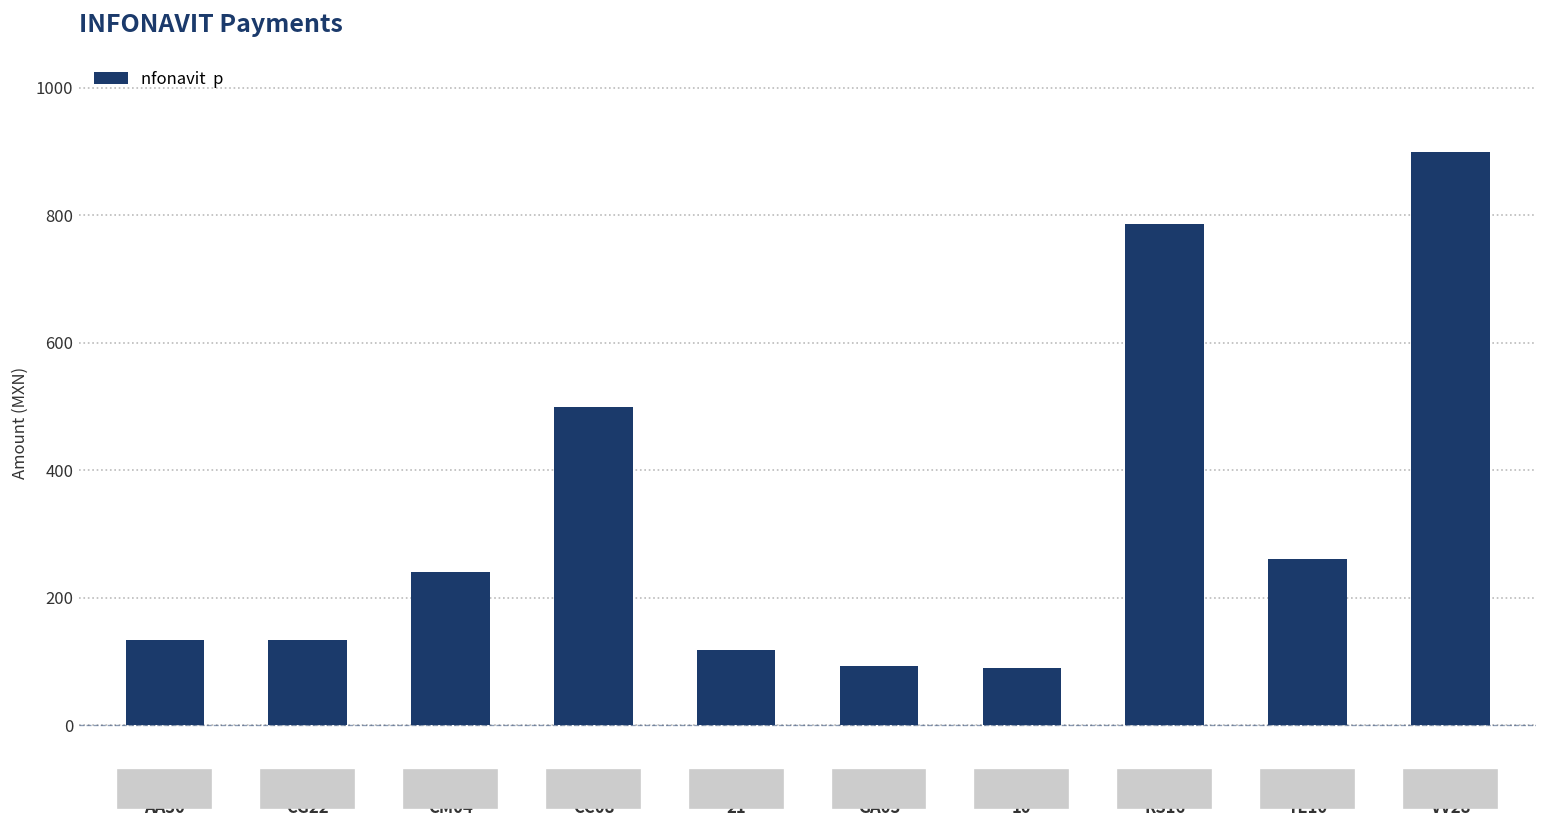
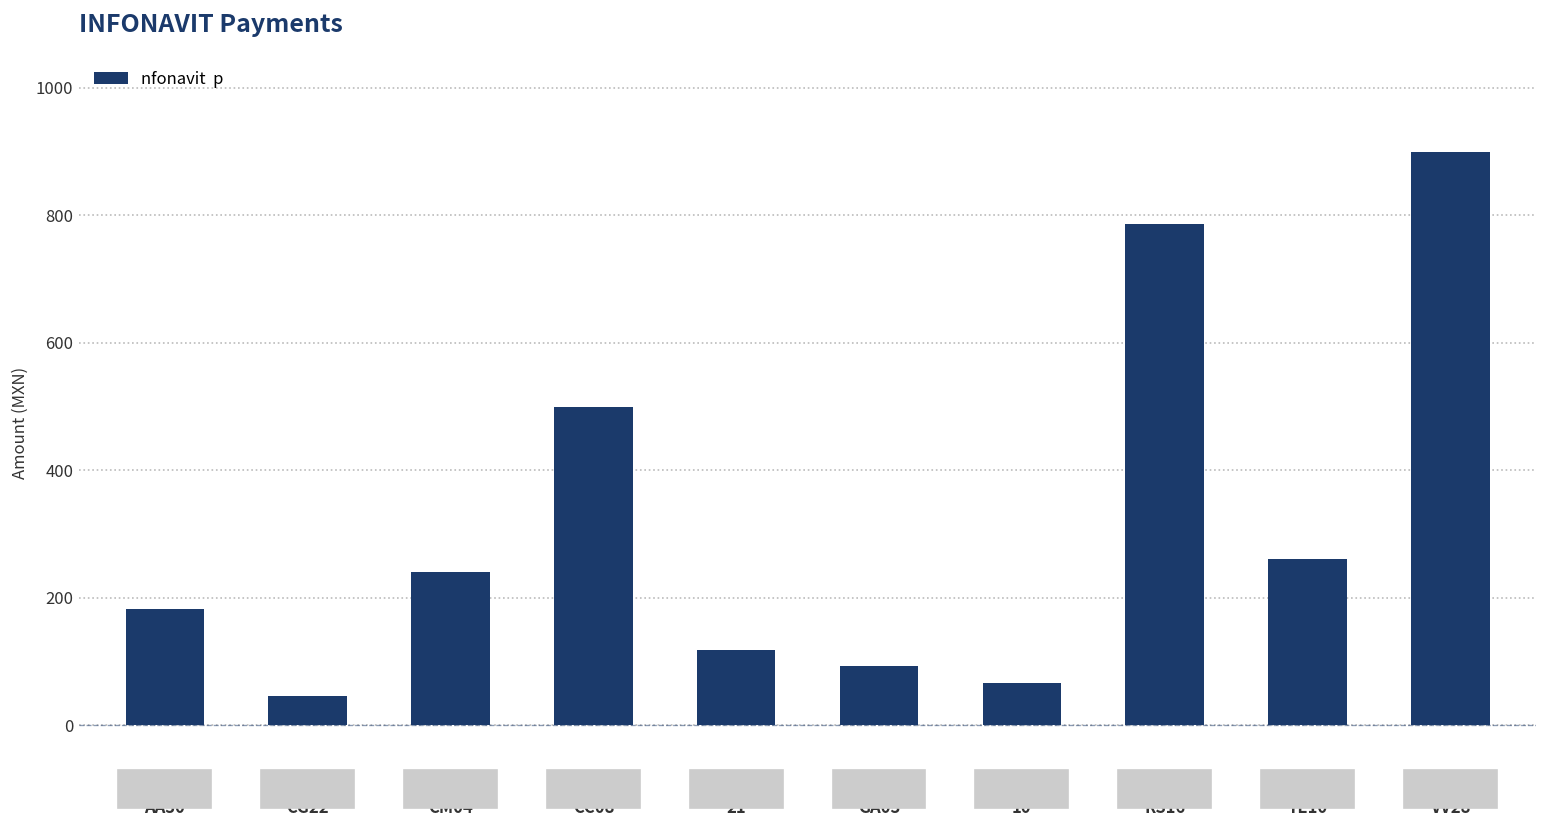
  {
-   "AA30": 130,
-   "CG22": 130,
+   "AA30": 180,
+   "CG22": 50,
    "CM04": 240,
    "CC08": 500,
    "21": 120,
    "GA03": 90,
-   "10": 90,
+   "10": 70,
    "RS16": 790,
    "TE10": 260,
    "VV28": 900
  }
